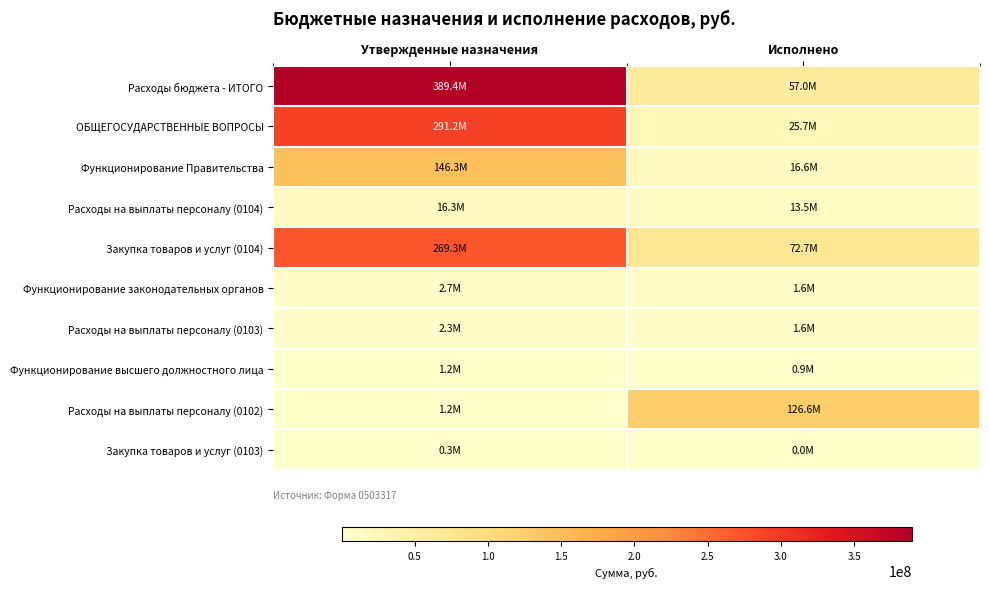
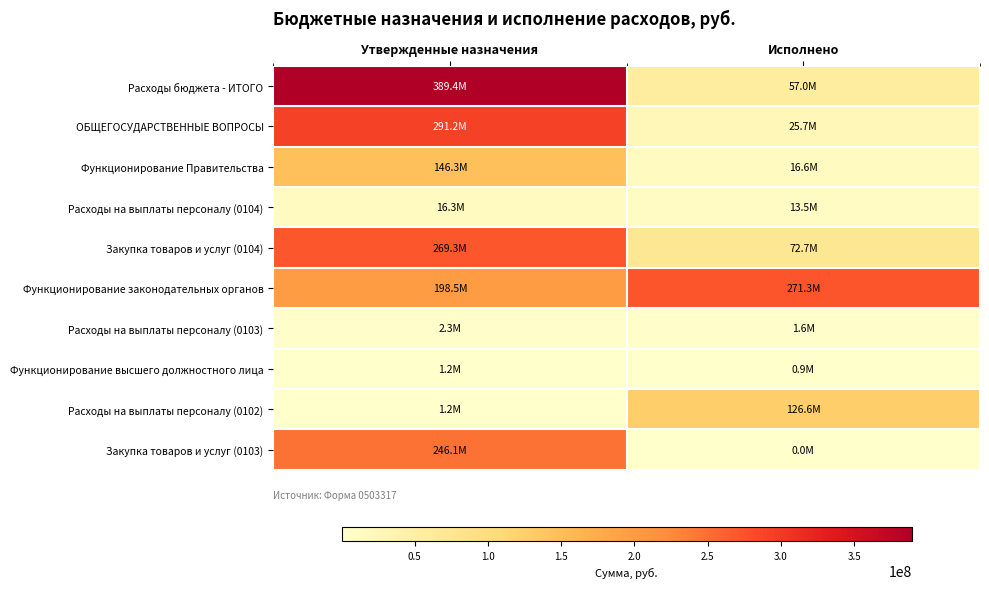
  {
    "Расходы бюджета - ИТОГО": {
      "Утвержденные назначения": "389.4M",
      "Исполнено": "57.0M"
    },
    "ОБЩЕГОСУДАРСТВЕННЫЕ ВОПРОСЫ": {
      "Утвержденные назначения": "291.2M",
      "Исполнено": "25.7M"
    },
    "Функционирование Правительства": {
      "Утвержденные назначения": "146.3M",
      "Исполнено": "16.6M"
    },
    "Расходы на выплаты персоналу (0104)": {
      "Утвержденные назначения": "16.3M",
      "Исполнено": "13.5M"
    },
    "Закупка товаров и услуг (0104)": {
      "Утвержденные назначения": "269.3M",
      "Исполнено": "72.7M"
    },
    "Функционирование законодательных органов": {
-     "Утвержденные назначения": "2.7M",
-     "Исполнено": "1.6M"
+     "Утвержденные назначения": "198.5M",
+     "Исполнено": "271.3M"
    },
    "Расходы на выплаты персоналу (0103)": {
      "Утвержденные назначения": "2.3M",
      "Исполнено": "1.6M"
    },
    "Функционирование высшего должностного лица": {
      "Утвержденные назначения": "1.2M",
      "Исполнено": "0.9M"
    },
    "Расходы на выплаты персоналу (0102)": {
      "Утвержденные назначения": "1.2M",
      "Исполнено": "126.6M"
    },
    "Закупка товаров и услуг (0103)": {
-     "Утвержденные назначения": "0.3M",
+     "Утвержденные назначения": "246.1M",
      "Исполнено": "0.0M"
    }
  }
